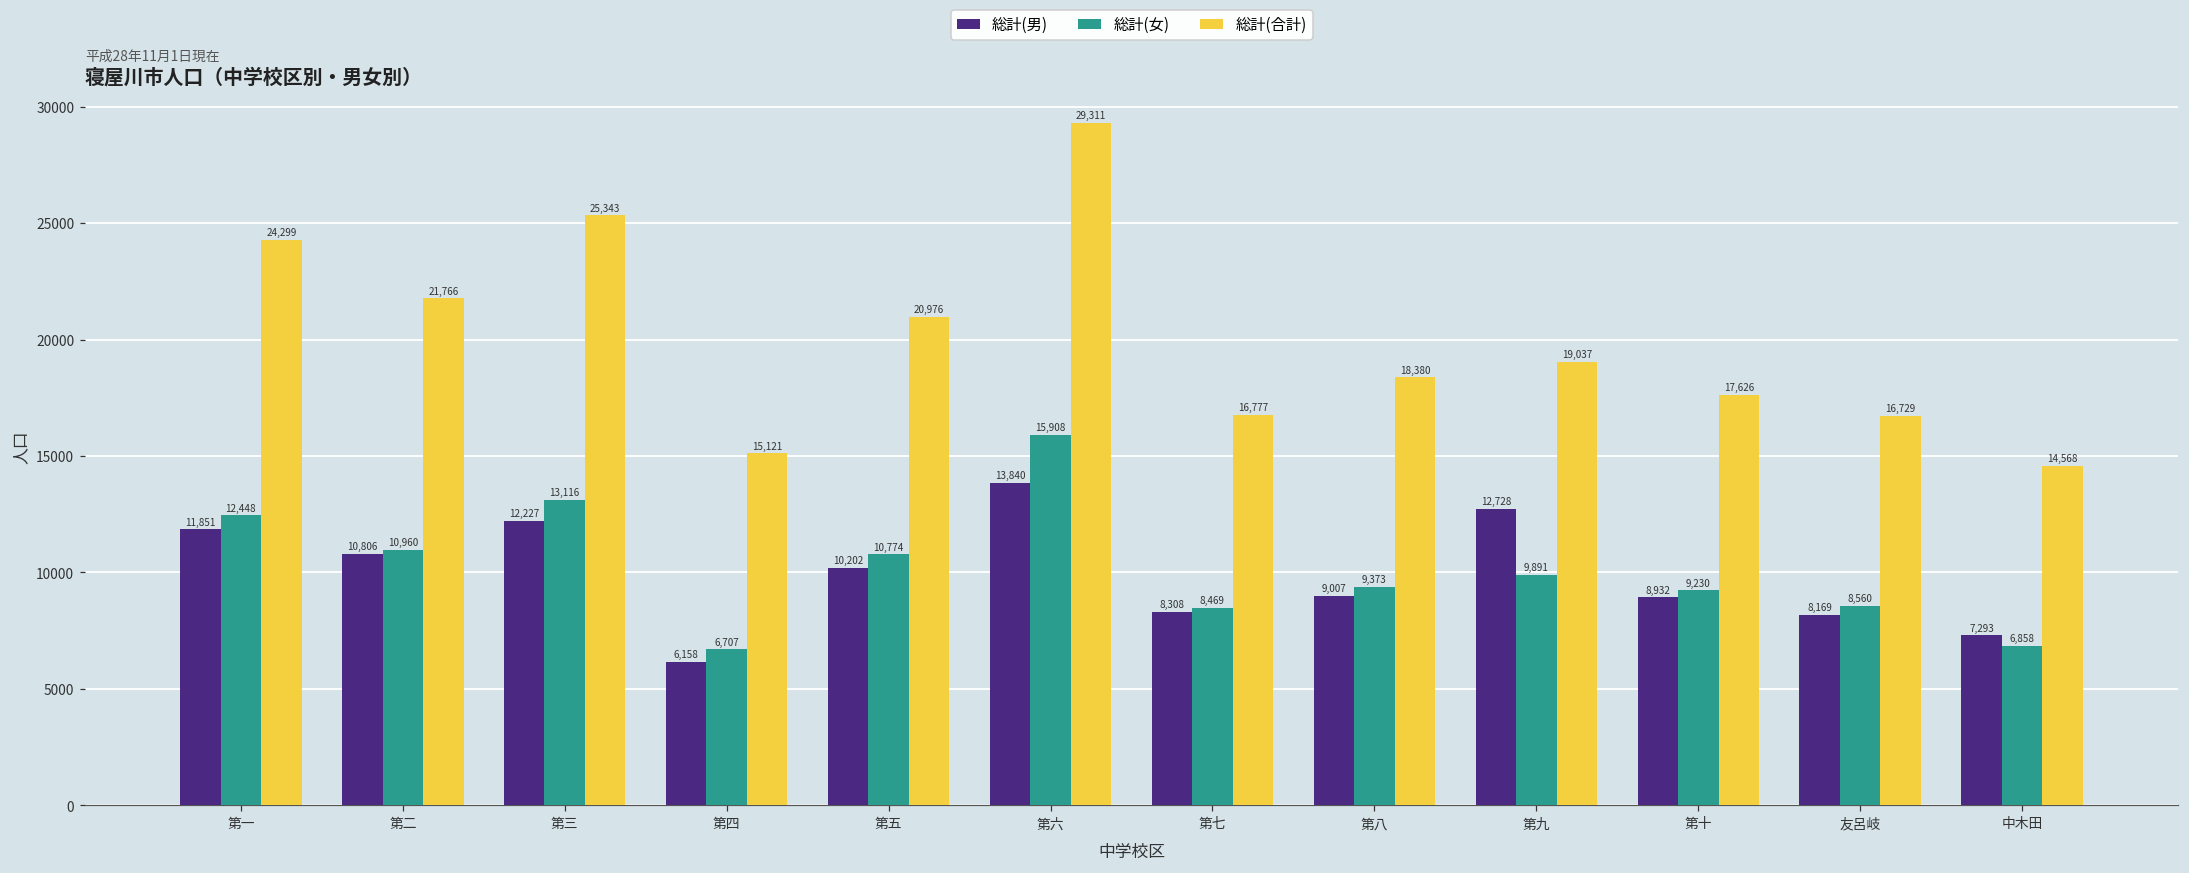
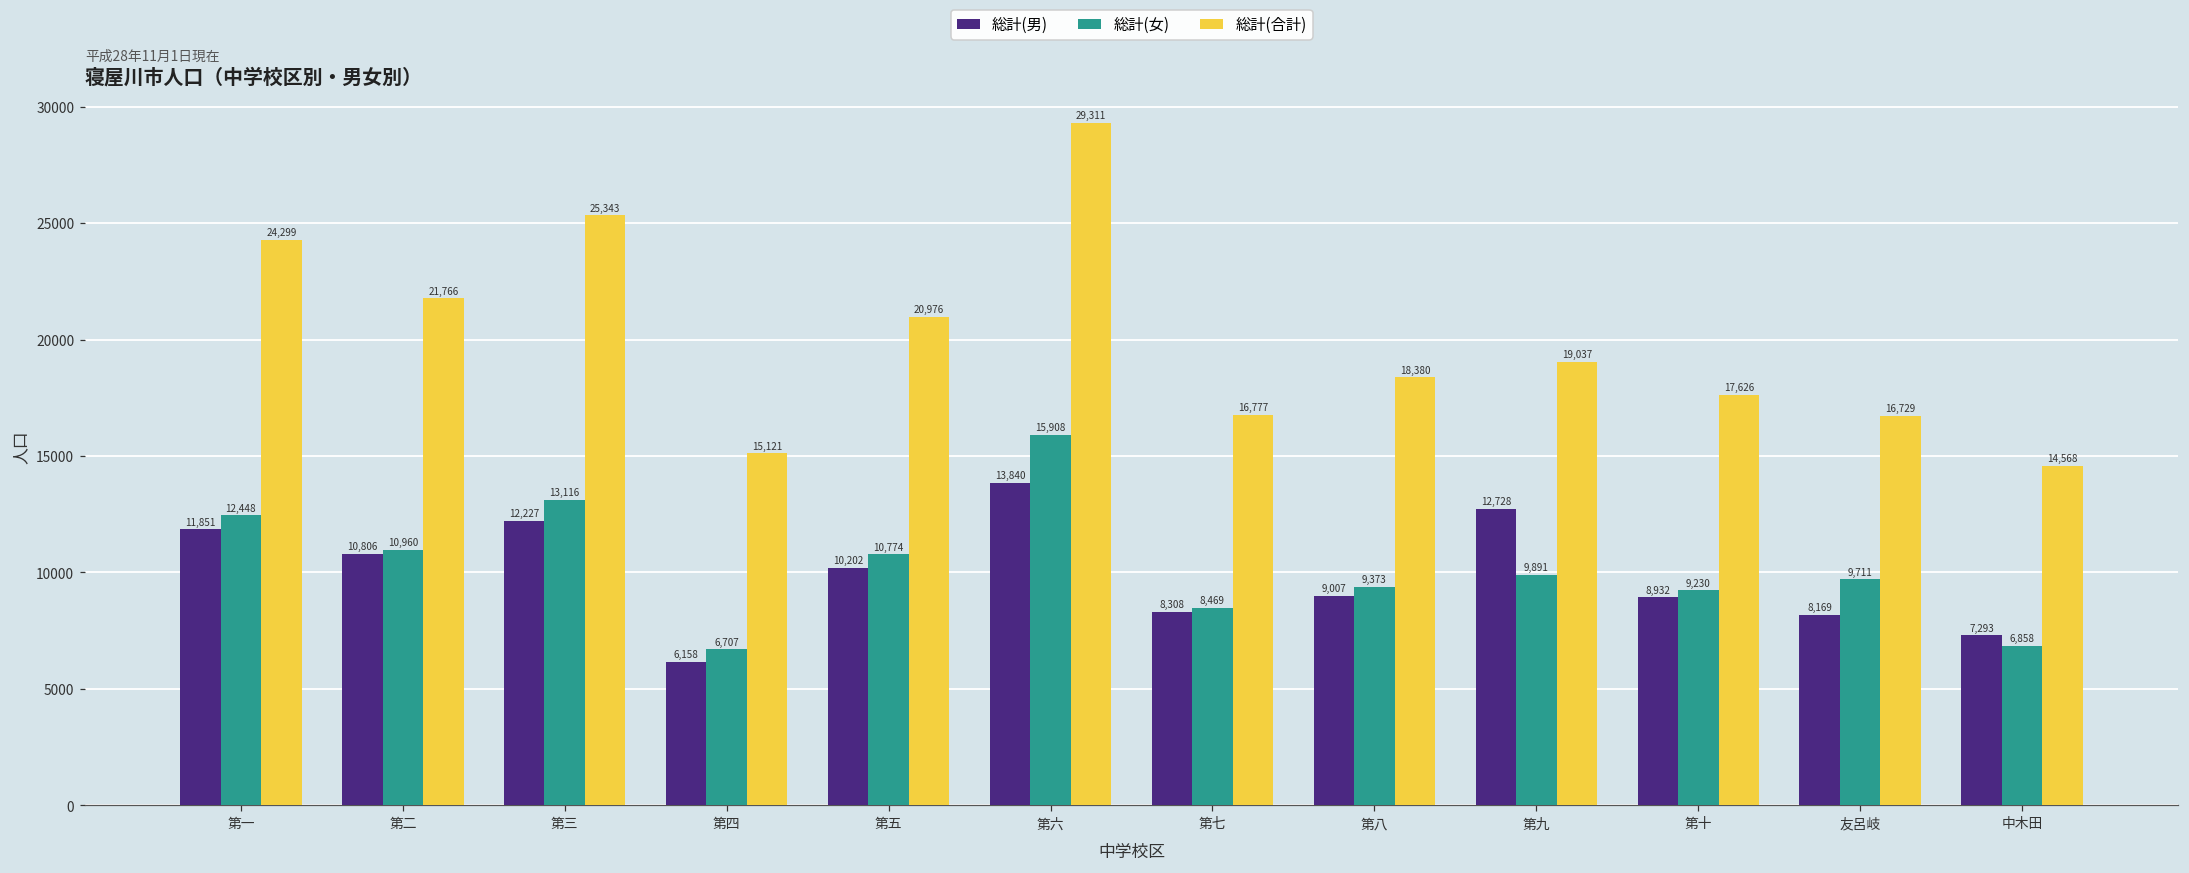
  {
    "総計(男)": {
      "第一": "11,851",
      "第二": "10,806",
      "第三": "12,227",
      "第四": "6,158",
      "第五": "10,202",
      "第六": "13,840",
      "第七": "8,308",
      "第八": "9,007",
      "第九": "12,728",
      "第十": "8,932",
      "友呂岐": "8,169",
      "中木田": "7,293"
    },
    "総計(女)": {
      "第一": "12,448",
      "第二": "10,960",
      "第三": "13,116",
      "第四": "6,707",
      "第五": "10,774",
      "第六": "15,908",
      "第七": "8,469",
      "第八": "9,373",
      "第九": "9,891",
      "第十": "9,230",
-     "友呂岐": "8,560",
+     "友呂岐": "9,711",
      "中木田": "6,858"
    },
    "総計(合計)": {
      "第一": "24,299",
      "第二": "21,766",
      "第三": "25,343",
      "第四": "15,121",
      "第五": "20,976",
      "第六": "29,311",
      "第七": "16,777",
      "第八": "18,380",
      "第九": "19,037",
      "第十": "17,626",
      "友呂岐": "16,729",
      "中木田": "14,568"
    }
  }
